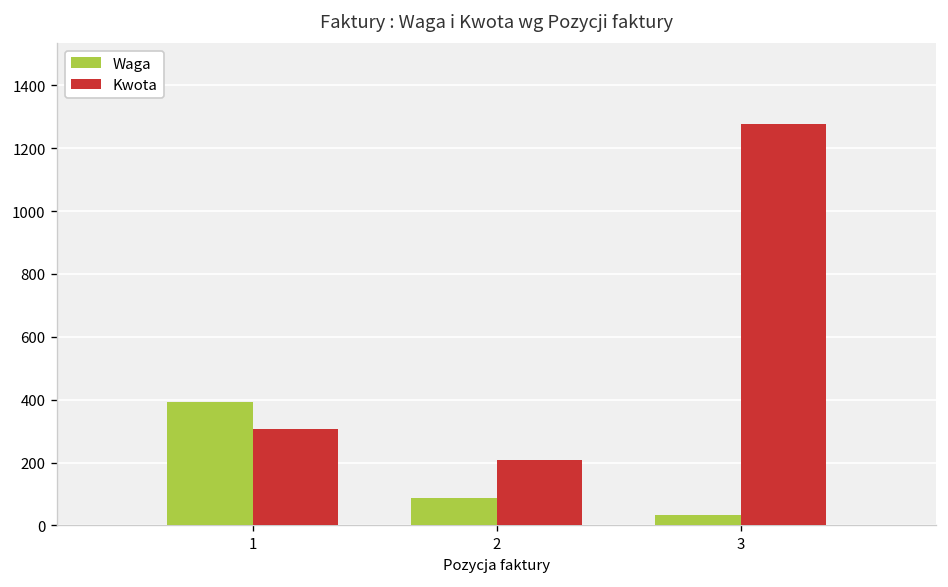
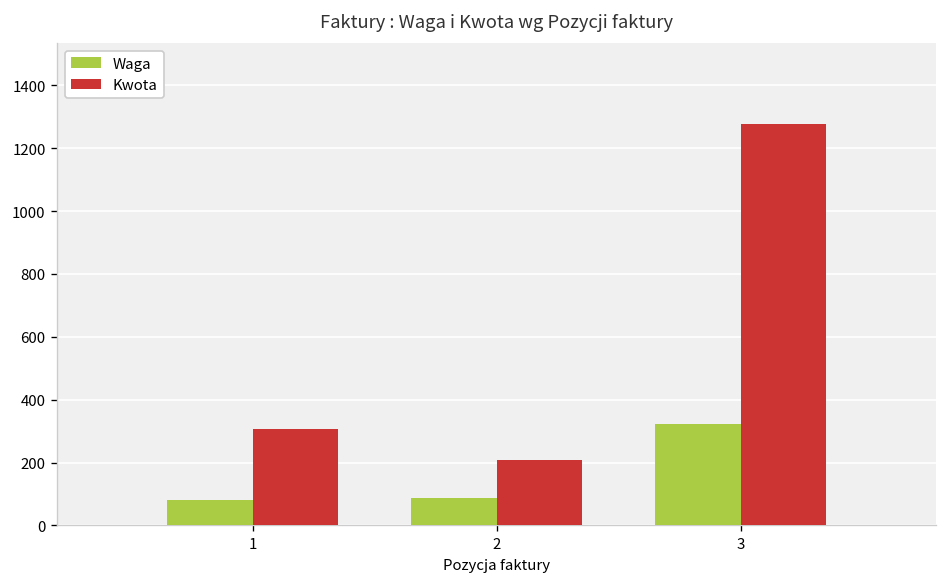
  {
    "Waga": {
-     "1": 390,
+     "1": 80,
      "2": 90,
-     "3": 30
+     "3": 320
    },
    "Kwota": {
      "1": 310,
      "2": 210,
      "3": 1280
    }
  }
